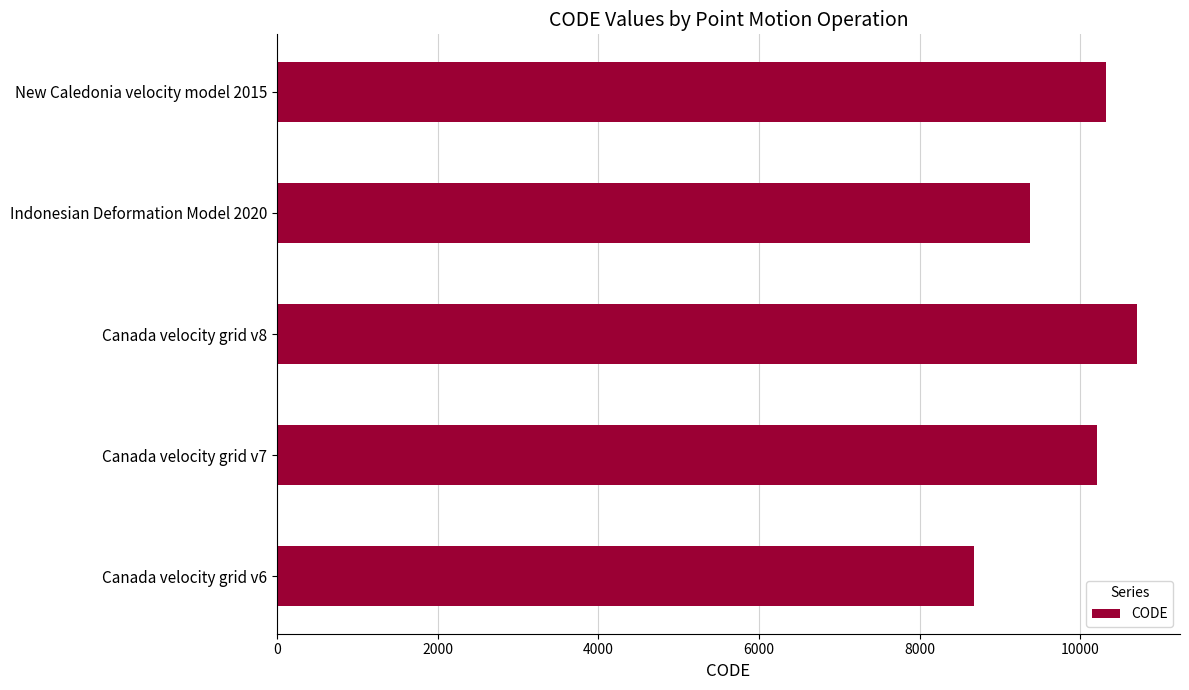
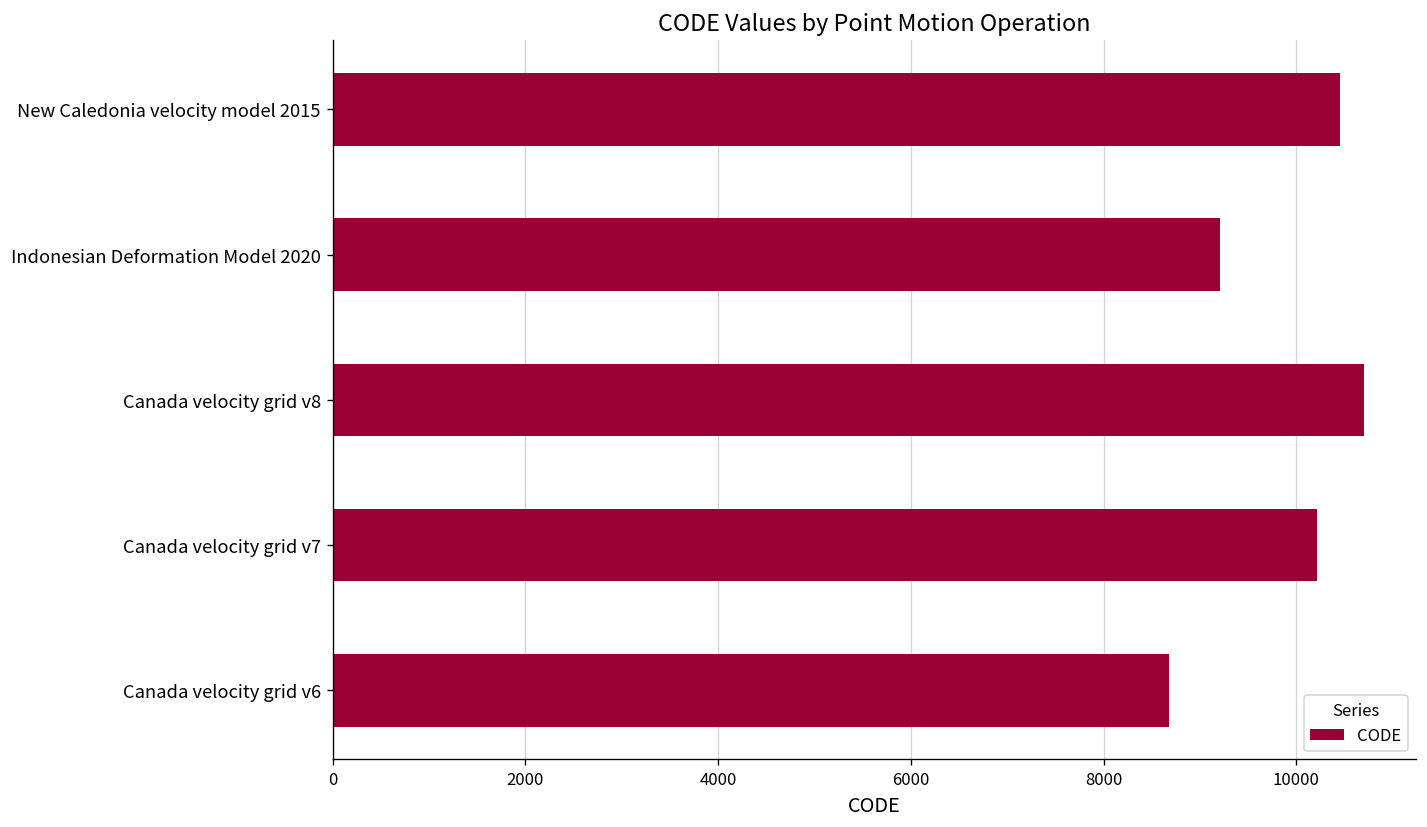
  {
-   "New Caledonia velocity model 2015": 10300,
-   "Indonesian Deformation Model 2020": 9400,
+   "New Caledonia velocity model 2015": 10500,
+   "Indonesian Deformation Model 2020": 9200,
    "Canada velocity grid v8": 10700,
    "Canada velocity grid v7": 10200,
    "Canada velocity grid v6": 8700
  }
